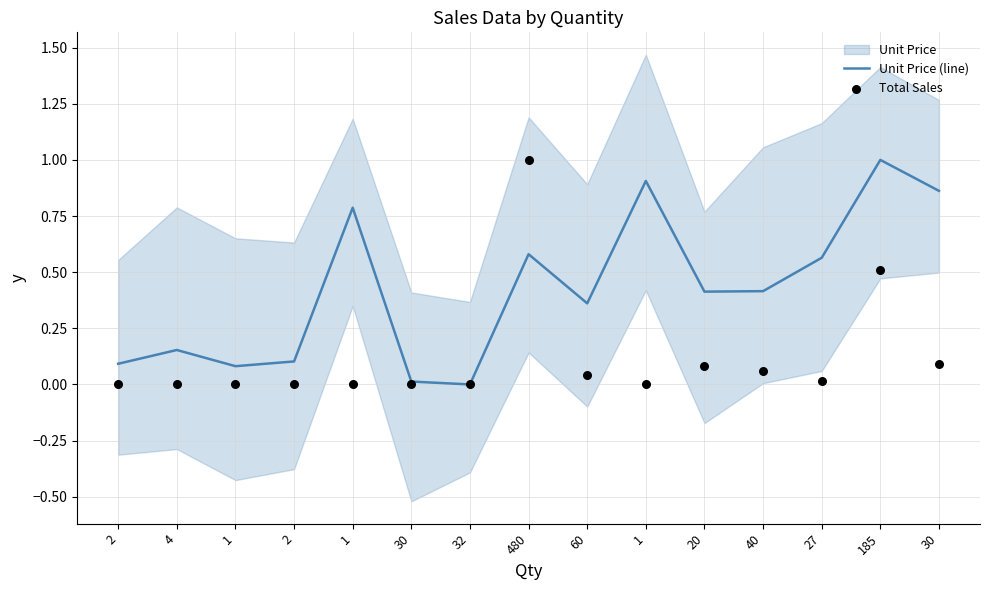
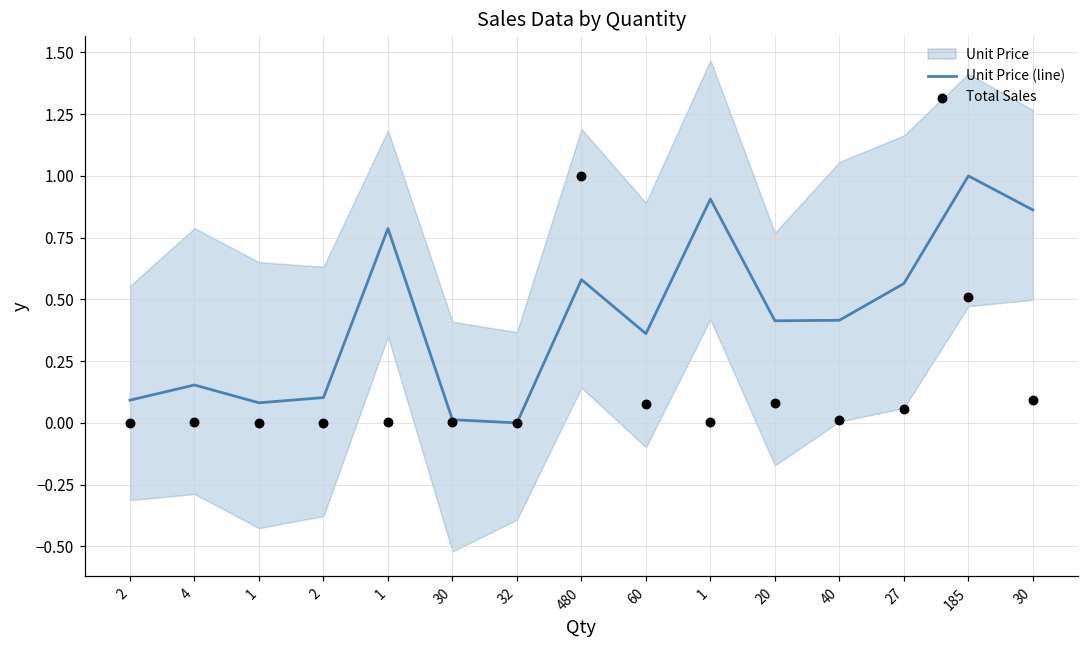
  {
    "Total Sales": {
-     "60": 0.04,
-     "40": 0.06,
-     "27": 0.02
+     "60": 0.08,
+     "40": 0.01,
+     "27": 0.05
    }
  }
